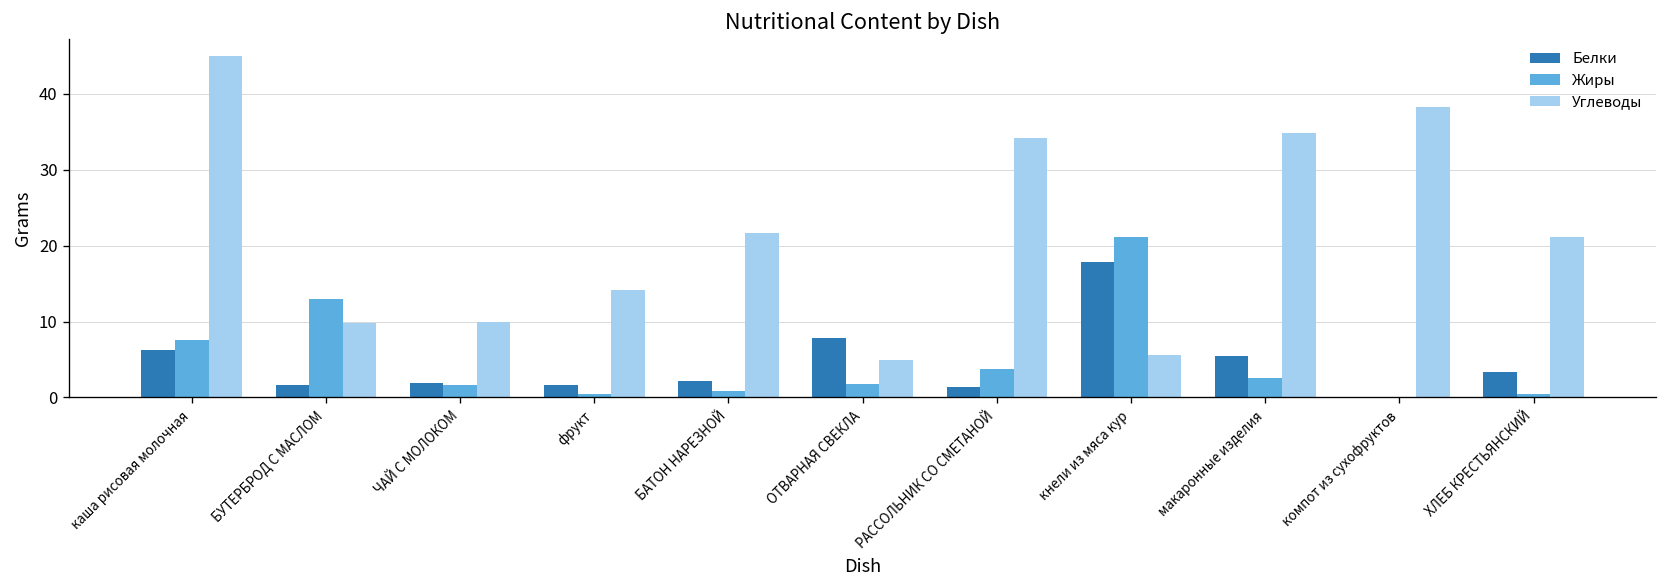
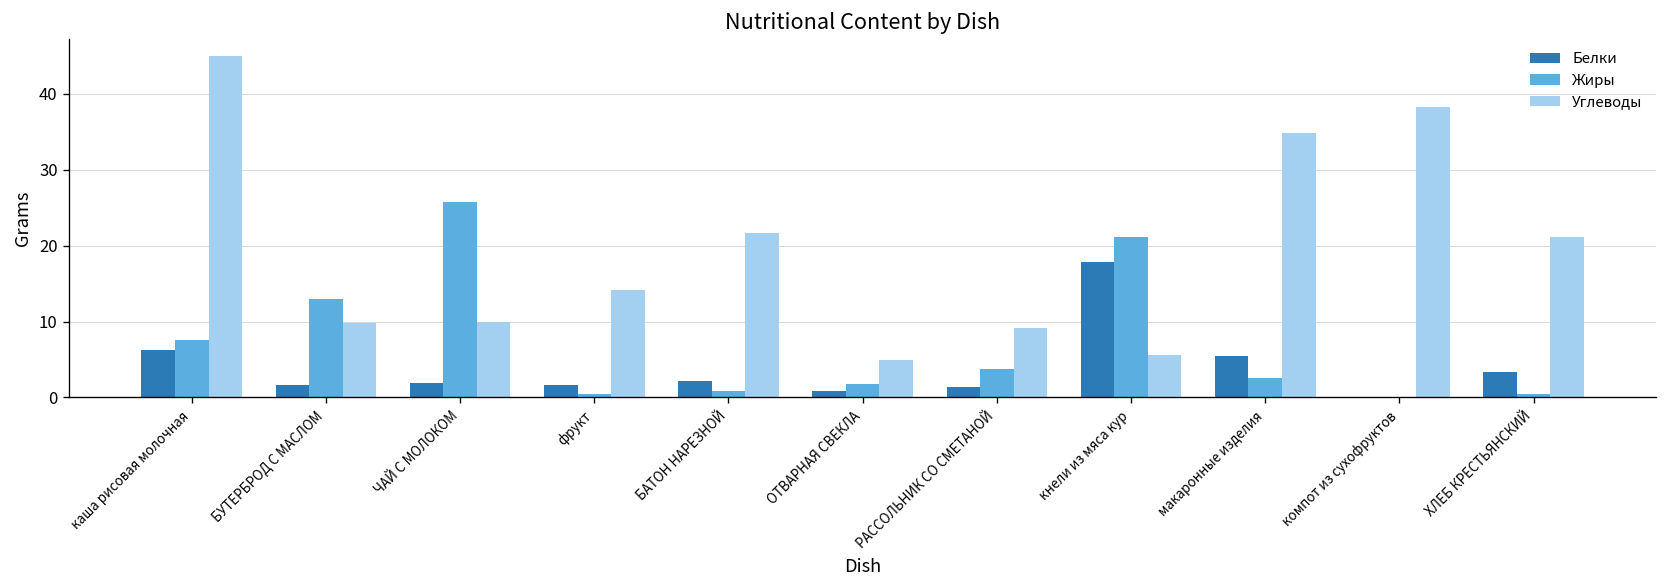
  {
    "Белки": {
      "каша рисовая молочная": 6,
      "БУТЕРБРОД С МАСЛОМ": 2,
      "ЧАЙ С МОЛОКОМ": 2,
      "фрукт": 2,
      "БАТОН НАРЕЗНОЙ": 2,
-     "ОТВАРНАЯ СВЕКЛА": 8,
+     "ОТВАРНАЯ СВЕКЛА": 1,
      "РАССОЛЬНИК СО СМЕТАНОЙ": 1,
      "кнели из мяса кур": 18,
      "макаронные изделия": 5,
      "компот из сухофруктов": 0,
      "ХЛЕБ КРЕСТЬЯНСКИЙ": 3
    },
    "Жиры": {
      "каша рисовая молочная": 8,
      "БУТЕРБРОД С МАСЛОМ": 13,
-     "ЧАЙ С МОЛОКОМ": 2,
+     "ЧАЙ С МОЛОКОМ": 26,
      "фрукт": 0,
      "БАТОН НАРЕЗНОЙ": 1,
      "ОТВАРНАЯ СВЕКЛА": 2,
      "РАССОЛЬНИК СО СМЕТАНОЙ": 4,
      "кнели из мяса кур": 21,
      "макаронные изделия": 3,
      "компот из сухофруктов": 0,
      "ХЛЕБ КРЕСТЬЯНСКИЙ": 0
    },
    "Углеводы": {
      "каша рисовая молочная": 45,
      "БУТЕРБРОД С МАСЛОМ": 10,
      "ЧАЙ С МОЛОКОМ": 10,
      "фрукт": 14,
      "БАТОН НАРЕЗНОЙ": 22,
      "ОТВАРНАЯ СВЕКЛА": 5,
-     "РАССОЛЬНИК СО СМЕТАНОЙ": 34,
+     "РАССОЛЬНИК СО СМЕТАНОЙ": 9,
      "кнели из мяса кур": 6,
      "макаронные изделия": 35,
      "компот из сухофруктов": 38,
      "ХЛЕБ КРЕСТЬЯНСКИЙ": 21
    }
  }
